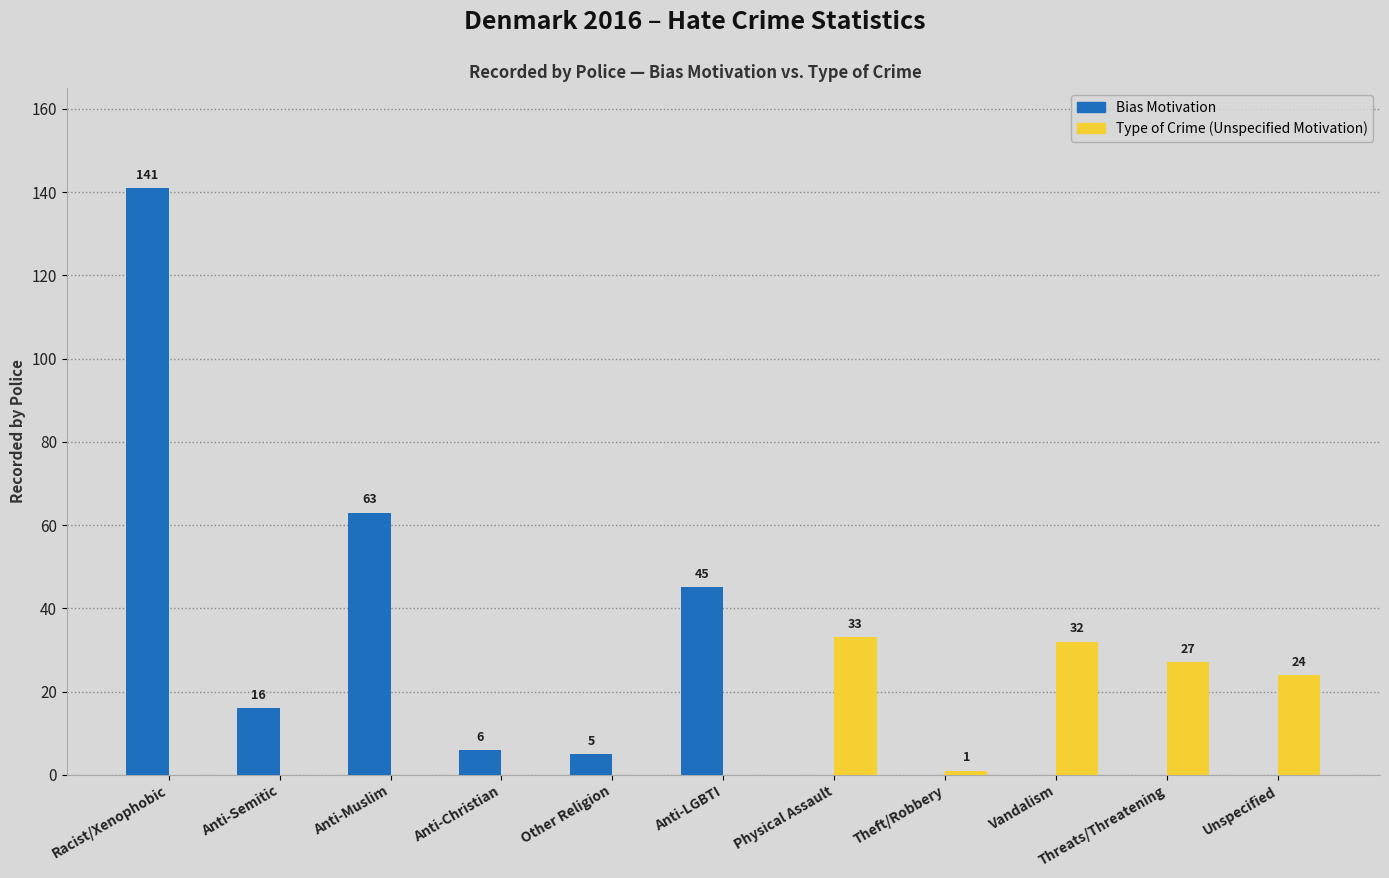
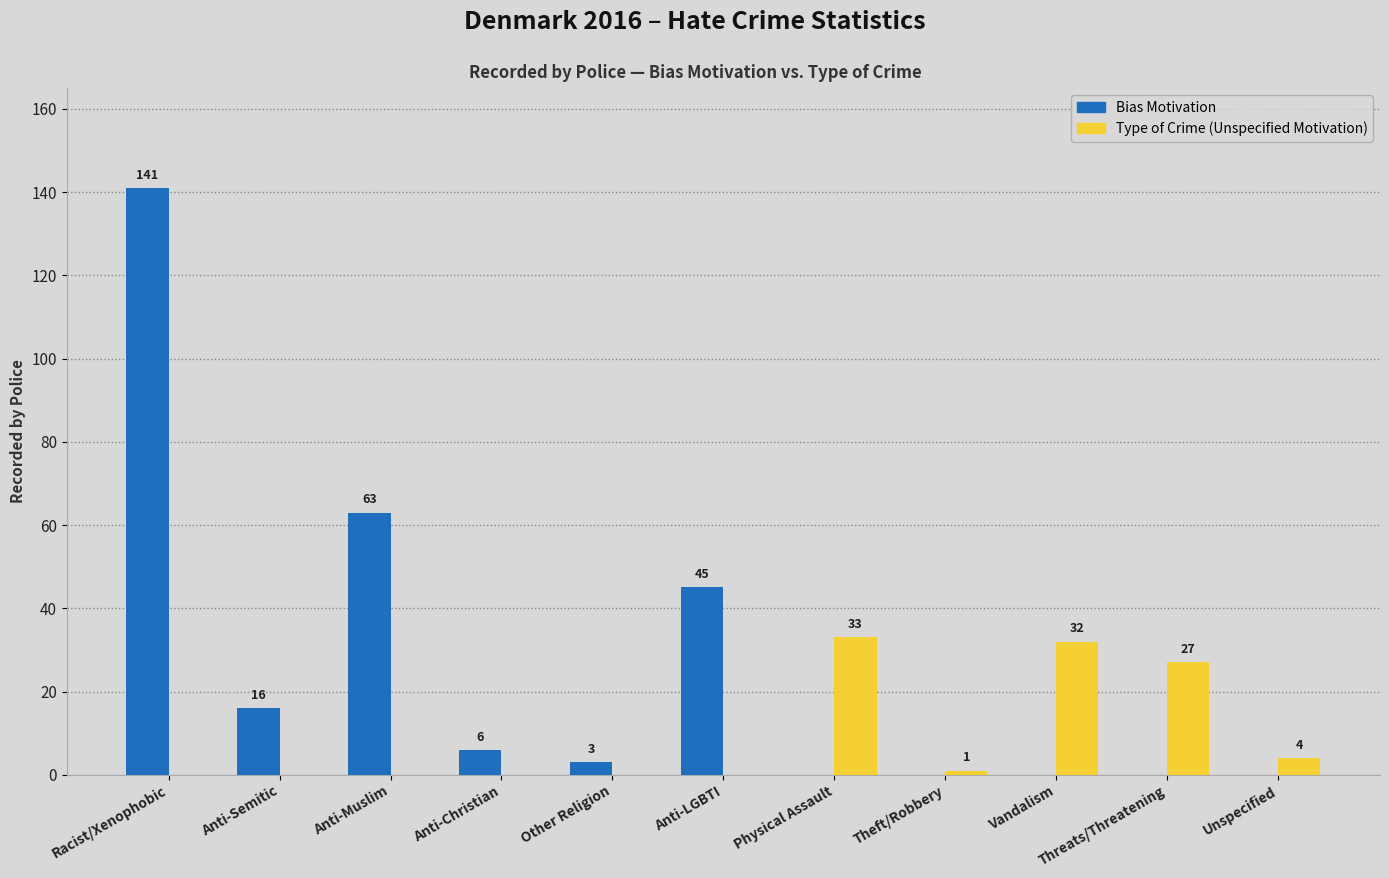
  {
    "Bias Motivation": {
      "Racist/Xenophobic": 141,
      "Anti-Semitic": 16,
      "Anti-Muslim": 63,
      "Anti-Christian": 6,
-     "Other Religion": 5,
+     "Other Religion": 3,
      "Anti-LGBTI": 45
    },
    "Type of Crime (Unspecified Motivation)": {
      "Physical Assault": 33,
      "Theft/Robbery": 1,
      "Vandalism": 32,
      "Threats/Threatening": 27,
-     "Unspecified": 24
+     "Unspecified": 4
    }
  }
